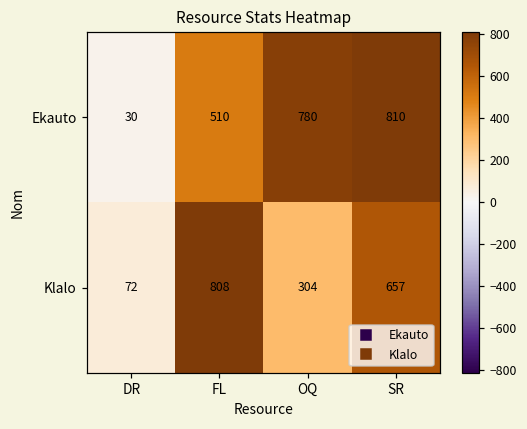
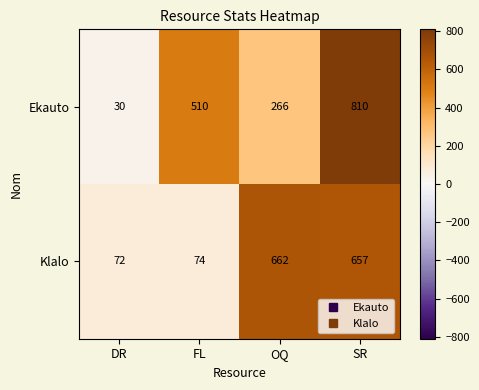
  {
    "Ekauto": {
      "DR": 30,
      "FL": 510,
-     "OQ": 780,
+     "OQ": 266,
      "SR": 810
    },
    "Klalo": {
      "DR": 72,
-     "FL": 808,
-     "OQ": 304,
+     "FL": 74,
+     "OQ": 662,
      "SR": 657
    }
  }
